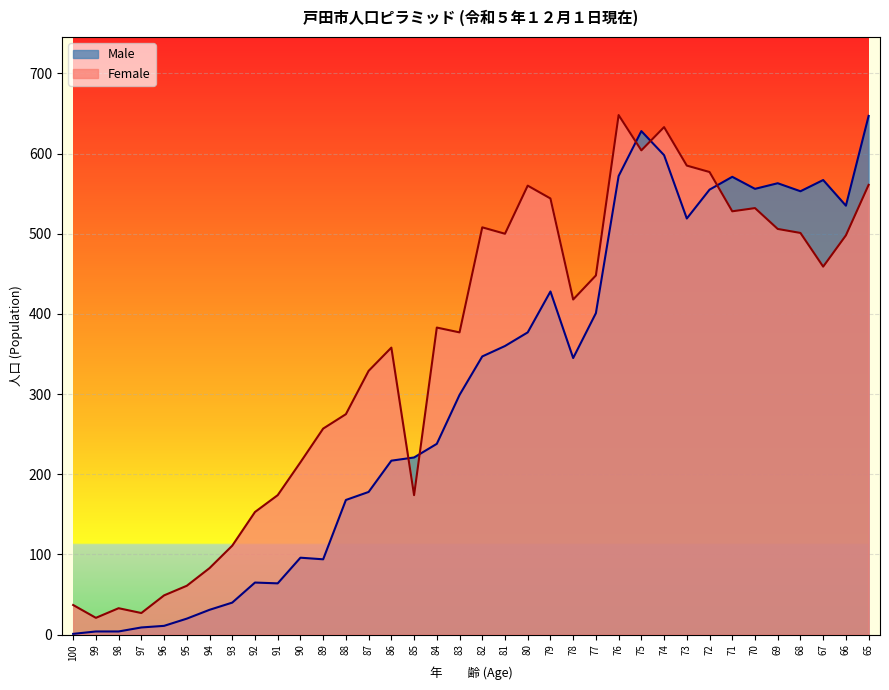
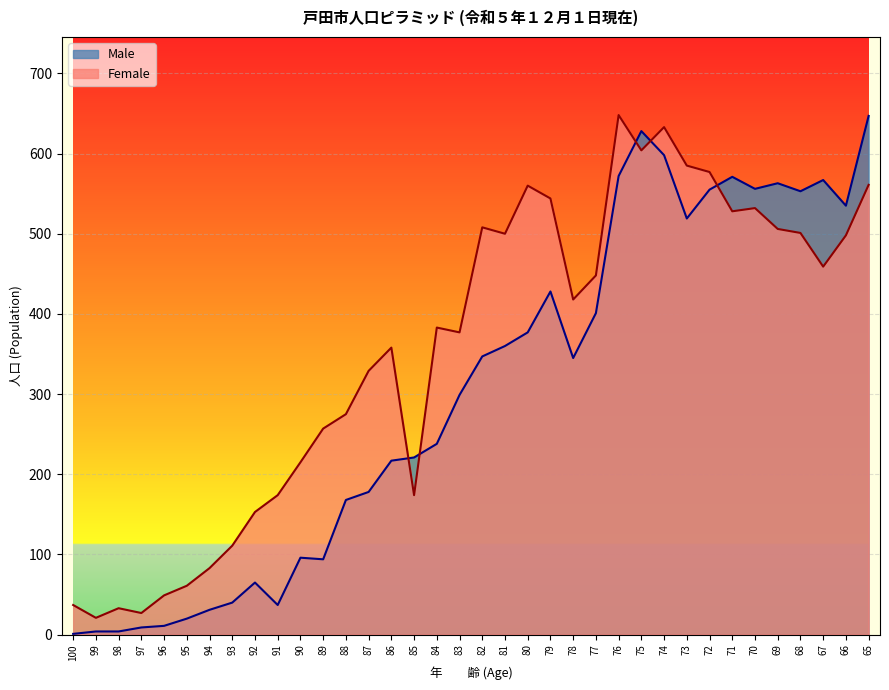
  {
    "Male": {
      "100": 0,
      "99": 0,
      "98": 0,
      "97": 10,
      "96": 10,
      "95": 20,
      "94": 30,
      "93": 40,
      "92": 70,
-     "91": 60,
+     "91": 40,
      "90": 100,
      "89": 90,
      "88": 170,
      "87": 180,
      "86": 220,
      "85": 220,
      "84": 240,
      "83": 300,
      "82": 350,
      "81": 360,
      "80": 380,
      "79": 430,
      "78": 350,
      "77": 400,
      "76": 570,
      "75": 630,
      "74": 600,
      "73": 520,
      "72": 560,
      "71": 570,
      "70": 560,
      "69": 560,
      "68": 550,
      "67": 570,
      "66": 540,
      "65": 650
    },
    "Female": {
      "100": 40,
      "99": 20,
      "98": 30,
      "97": 30,
      "96": 50,
      "95": 60,
      "94": 80,
      "93": 110,
      "92": 150,
      "91": 170,
      "90": 220,
      "89": 260,
      "88": 280,
      "87": 330,
      "86": 360,
      "85": 170,
      "84": 380,
      "83": 380,
      "82": 510,
      "81": 500,
      "80": 560,
      "79": 540,
      "78": 420,
      "77": 450,
      "76": 650,
      "75": 600,
      "74": 630,
      "73": 590,
      "72": 580,
      "71": 530,
      "70": 530,
      "69": 510,
      "68": 500,
      "67": 460,
      "66": 500,
      "65": 560
    }
  }
